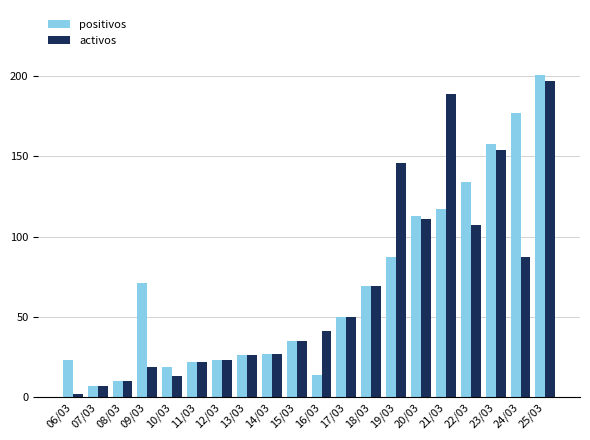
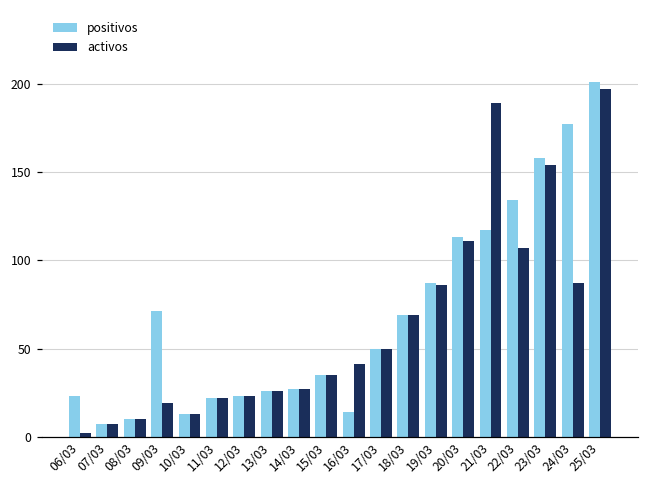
  {
    "positivos": {
      "06/03": 23,
      "07/03": 7,
      "08/03": 10,
      "09/03": 71,
-     "10/03": 19,
+     "10/03": 13,
      "11/03": 22,
      "12/03": 23,
      "13/03": 26,
      "14/03": 27,
      "15/03": 35,
      "16/03": 14,
      "17/03": 50,
      "18/03": 69,
      "19/03": 87,
      "20/03": 113,
      "21/03": 117,
      "22/03": 134,
      "23/03": 158,
      "24/03": 177,
      "25/03": 201
    },
    "activos": {
      "06/03": 2,
      "07/03": 7,
      "08/03": 10,
      "09/03": 19,
      "10/03": 13,
      "11/03": 22,
      "12/03": 23,
      "13/03": 26,
      "14/03": 27,
      "15/03": 35,
      "16/03": 41,
      "17/03": 50,
      "18/03": 69,
-     "19/03": 146,
+     "19/03": 86,
      "20/03": 111,
      "21/03": 189,
      "22/03": 107,
      "23/03": 154,
      "24/03": 87,
      "25/03": 197
    }
  }
